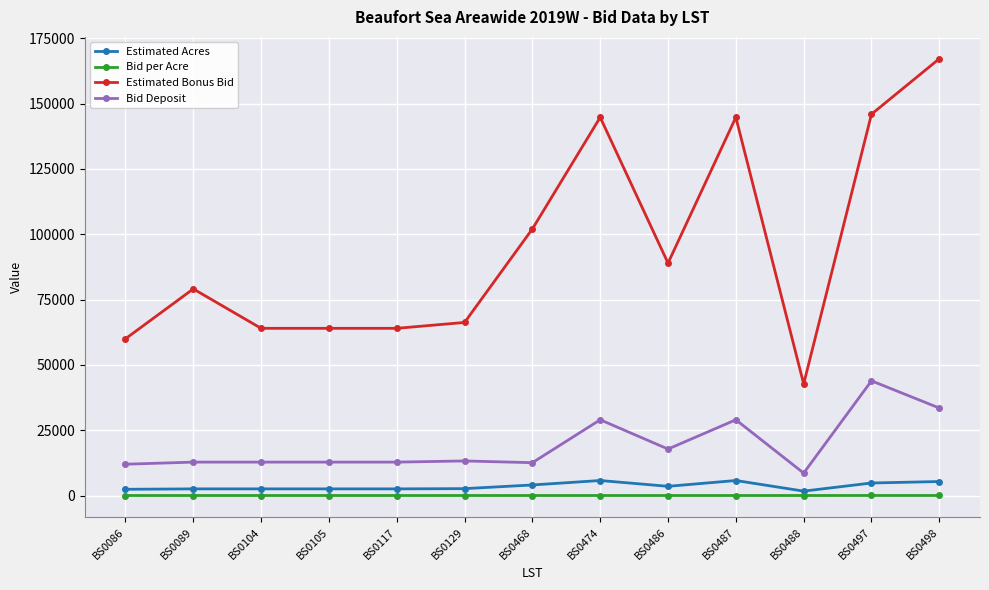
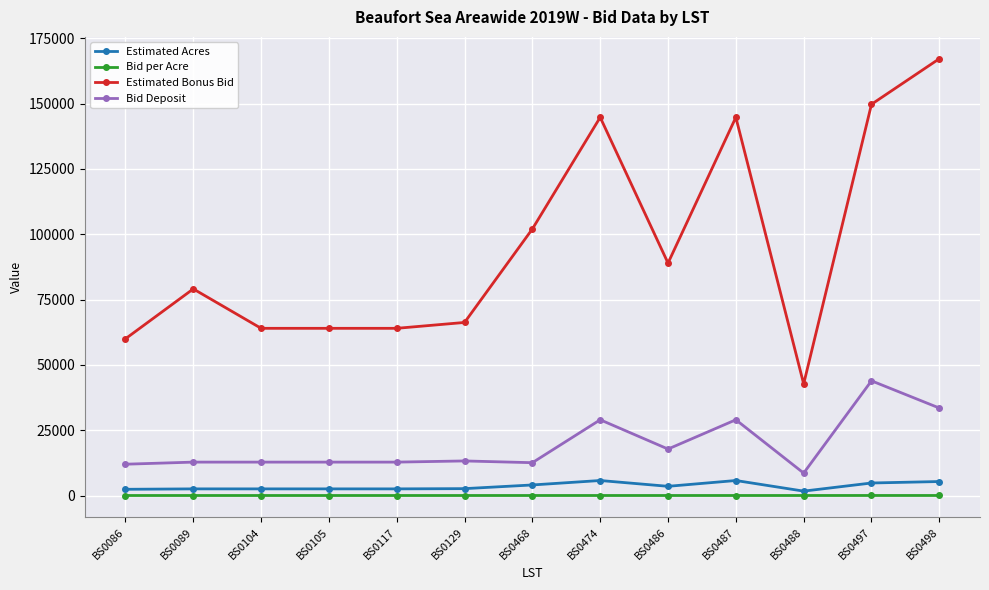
  {
    "Estimated Acres": {
      "BS0086": 2000,
      "BS0089": 3000,
      "BS0104": 3000,
      "BS0105": 3000,
      "BS0117": 3000,
      "BS0129": 3000,
      "BS0468": 4000,
      "BS0474": 6000,
      "BS0486": 4000,
      "BS0487": 6000,
      "BS0488": 2000,
      "BS0497": 5000,
      "BS0498": 5000
    },
    "Bid per Acre": {
      "BS0086": 0,
      "BS0089": 0,
      "BS0104": 0,
      "BS0105": 0,
      "BS0117": 0,
      "BS0129": 0,
      "BS0468": 0,
      "BS0474": 0,
      "BS0486": 0,
      "BS0487": 0,
      "BS0488": 0,
      "BS0497": 0,
      "BS0498": 0
    },
    "Estimated Bonus Bid": {
      "BS0086": 60000,
      "BS0089": 79000,
      "BS0104": 64000,
      "BS0105": 64000,
      "BS0117": 64000,
      "BS0129": 66000,
      "BS0468": 102000,
      "BS0474": 145000,
      "BS0486": 89000,
      "BS0487": 145000,
      "BS0488": 43000,
-     "BS0497": 146000,
+     "BS0497": 150000,
      "BS0498": 167000
    },
    "Bid Deposit": {
      "BS0086": 12000,
      "BS0089": 13000,
      "BS0104": 13000,
      "BS0105": 13000,
      "BS0117": 13000,
      "BS0129": 13000,
      "BS0468": 13000,
      "BS0474": 29000,
      "BS0486": 18000,
      "BS0487": 29000,
      "BS0488": 9000,
      "BS0497": 44000,
      "BS0498": 34000
    }
  }
